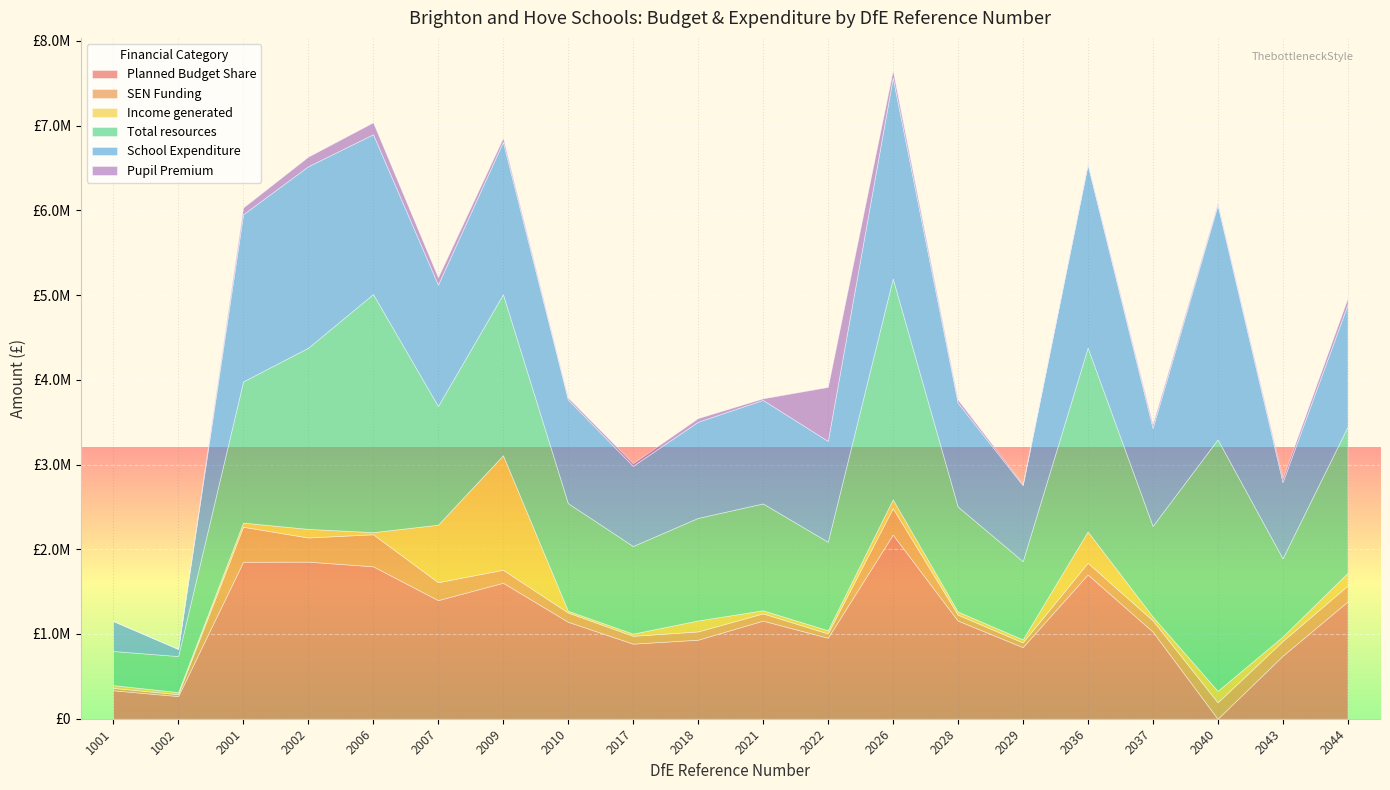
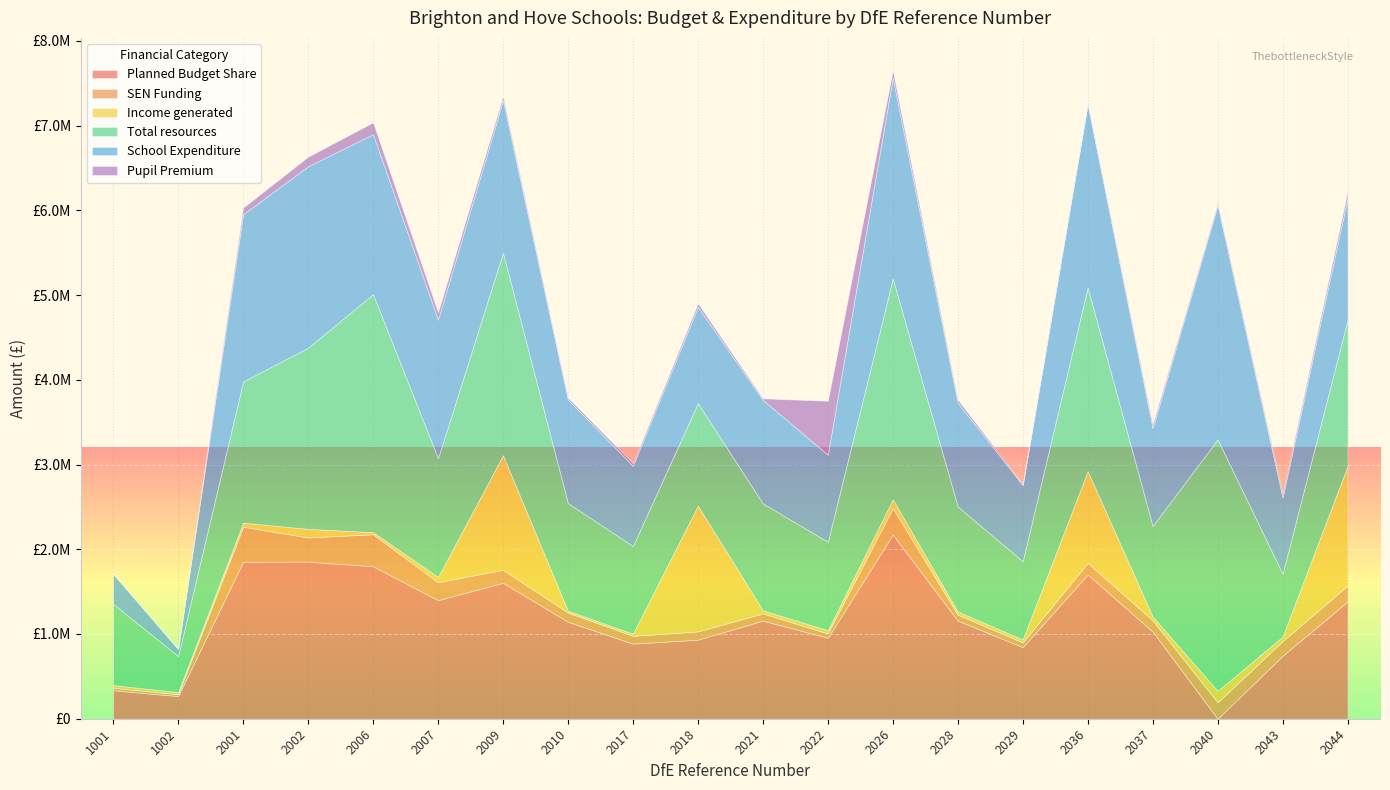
  {
    "Income generated": {
      "1001": "£0",
      "2001": "£0",
      "2002": "£100000",
-     "2007": "£700000",
+     "2007": "£100000",
      "2009": "£1400000",
-     "2018": "£100000",
+     "2018": "£1500000",
      "2021": "£0",
      "2022": "£0",
      "2026": "£100000",
      "2028": "£0",
      "2029": "£0",
-     "2036": "£400000",
+     "2036": "£1100000",
      "2037": "£0",
      "2040": "£100000",
      "2043": "£100000",
-     "2044": "£100000"
+     "2044": "£1400000"
    },
    "Total resources": {
-     "1001": "£400000",
+     "1001": "£1000000",
      "1002": "£400000",
      "2001": "£1700000",
      "2002": "£2100000",
      "2006": "£2800000",
      "2007": "£1400000",
-     "2009": "£1900000",
+     "2009": "£2400000",
      "2010": "£1300000",
      "2017": "£1000000",
      "2018": "£1200000",
      "2021": "£1300000",
      "2022": "£1000000",
      "2026": "£2600000",
      "2028": "£1200000",
      "2029": "£900000",
      "2036": "£2200000",
      "2037": "£1100000",
      "2040": "£3000000",
-     "2043": "£900000",
+     "2043": "£700000",
      "2044": "£1700000"
    },
    "School Expenditure": {
      "2001": "£2000000",
      "2002": "£2100000",
      "2006": "£1900000",
-     "2007": "£1400000",
+     "2007": "£1600000",
      "2009": "£1800000",
      "2017": "£900000",
      "2018": "£1100000",
-     "2022": "£1200000",
+     "2022": "£1000000",
      "2026": "£2400000",
      "2028": "£1200000",
      "2037": "£1200000",
      "2043": "£900000",
      "2044": "£1400000"
    },
    "Pupil Premium": {
      "2001": "£100000",
      "2002": "£100000",
      "2006": "£100000",
      "2007": "£100000",
      "2009": "£0",
      "2017": "£0",
      "2018": "£0",
      "2022": "£600000",
      "2026": "£100000",
      "2028": "£0",
      "2037": "£0",
      "2043": "£0",
      "2044": "£100000"
    }
  }
